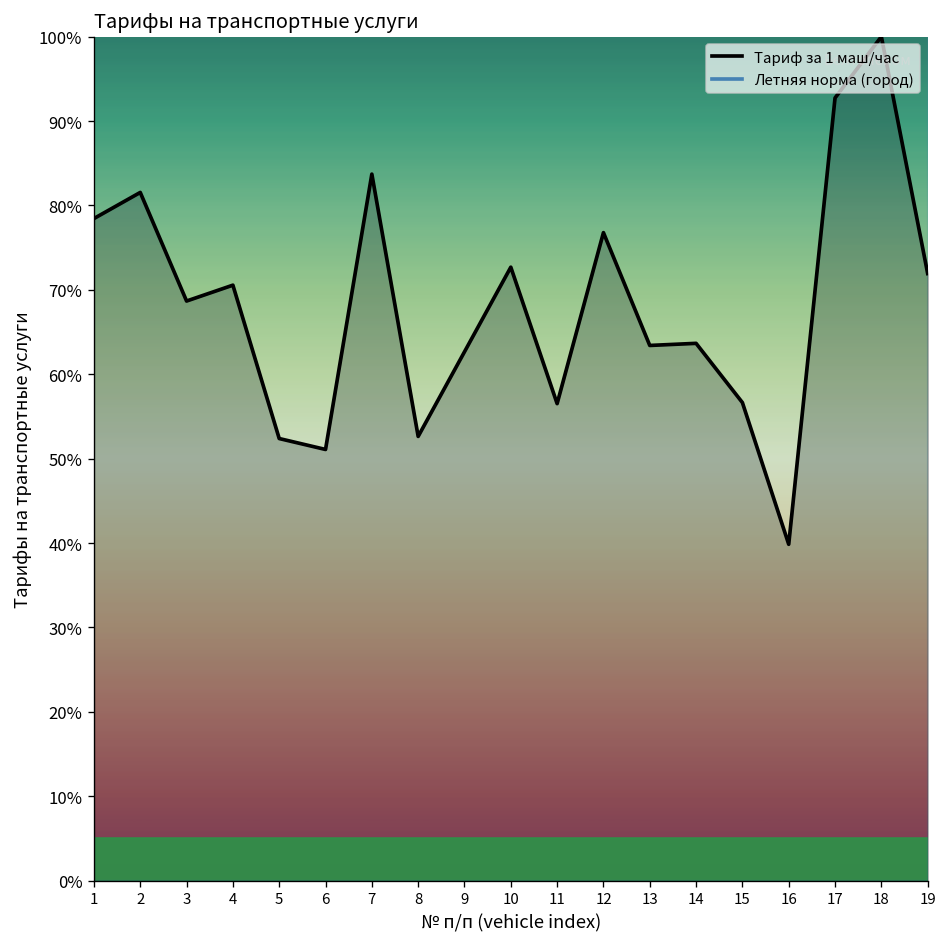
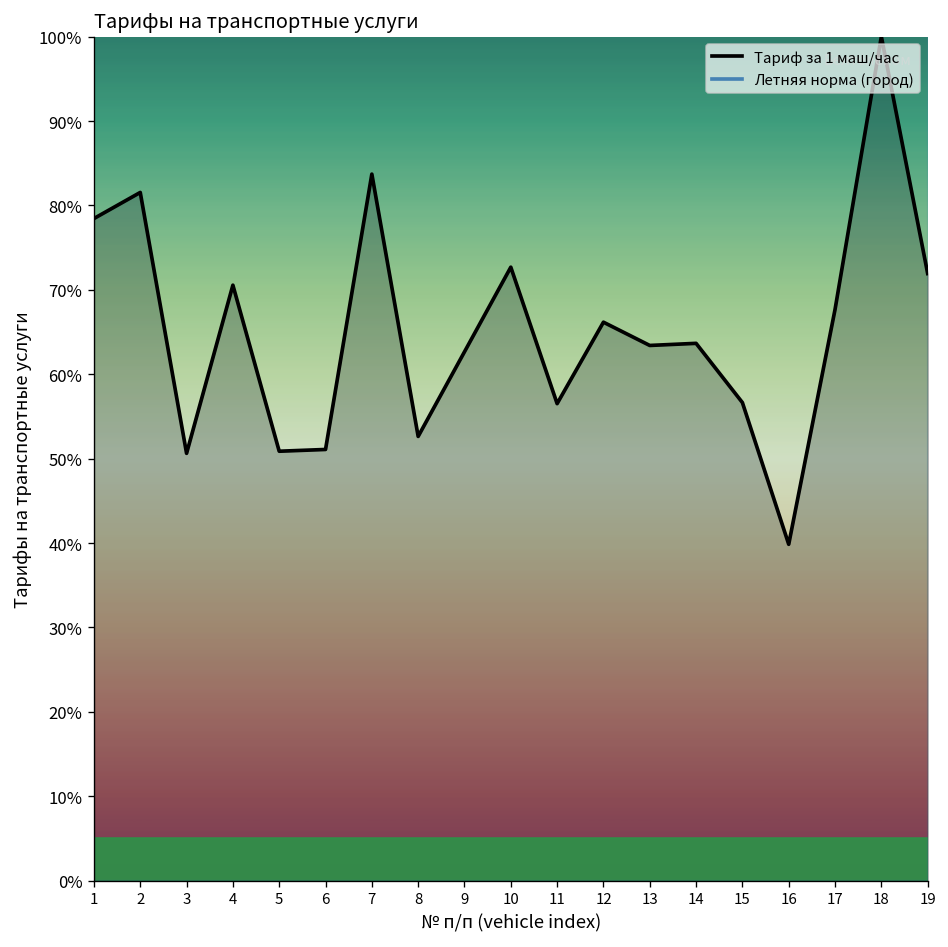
  {
    "Тариф за 1 маш/час": {
      "1": "78%",
      "2": "82%",
-     "3": "69%",
+     "3": "51%",
      "4": "71%",
-     "5": "52%",
+     "5": "51%",
      "6": "51%",
      "7": "84%",
      "8": "53%",
      "9": "63%",
      "10": "73%",
      "11": "57%",
-     "12": "77%",
+     "12": "66%",
      "13": "63%",
      "14": "64%",
      "15": "57%",
      "16": "40%",
-     "17": "93%",
+     "17": "68%",
      "18": "100%",
      "19": "72%"
    }
  }
